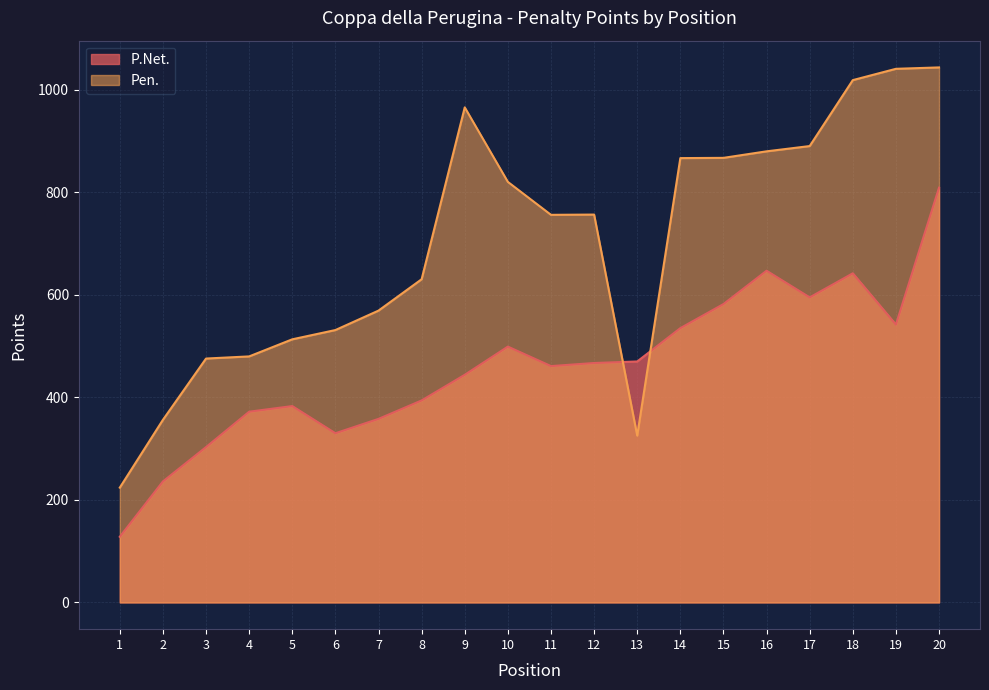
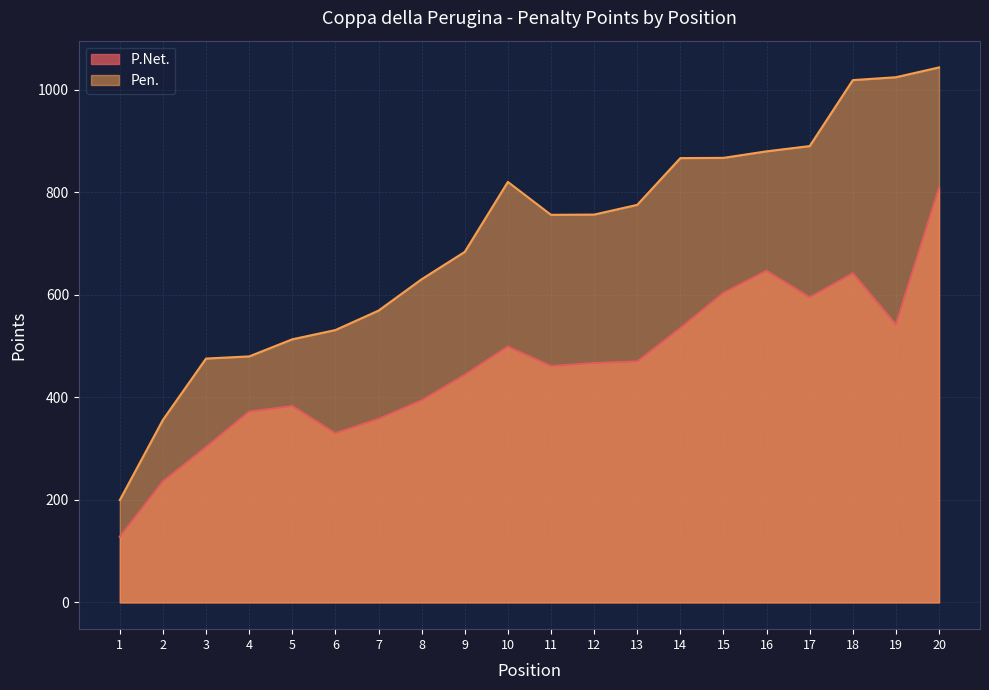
  {
    "P.Net.": {
      "1": 130,
      "2": 240,
      "3": 300,
      "4": 370,
      "5": 380,
      "6": 330,
      "7": 360,
      "8": 390,
      "9": 440,
      "10": 500,
      "11": 460,
      "12": 470,
      "13": 470,
      "14": 540,
-     "15": 580,
+     "15": 600,
      "16": 650,
      "17": 600,
      "18": 640,
      "19": 540,
      "20": 810
    },
    "Pen.": {
-     "1": 220,
+     "1": 200,
      "2": 360,
      "3": 480,
      "4": 480,
      "5": 510,
      "6": 530,
      "7": 570,
      "8": 630,
-     "9": 970,
+     "9": 680,
      "10": 820,
      "11": 760,
      "12": 760,
-     "13": 330,
+     "13": 780,
      "14": 870,
      "15": 870,
      "16": 880,
      "17": 890,
      "18": 1020,
-     "19": 1040,
+     "19": 1020,
      "20": 1040
    }
  }
